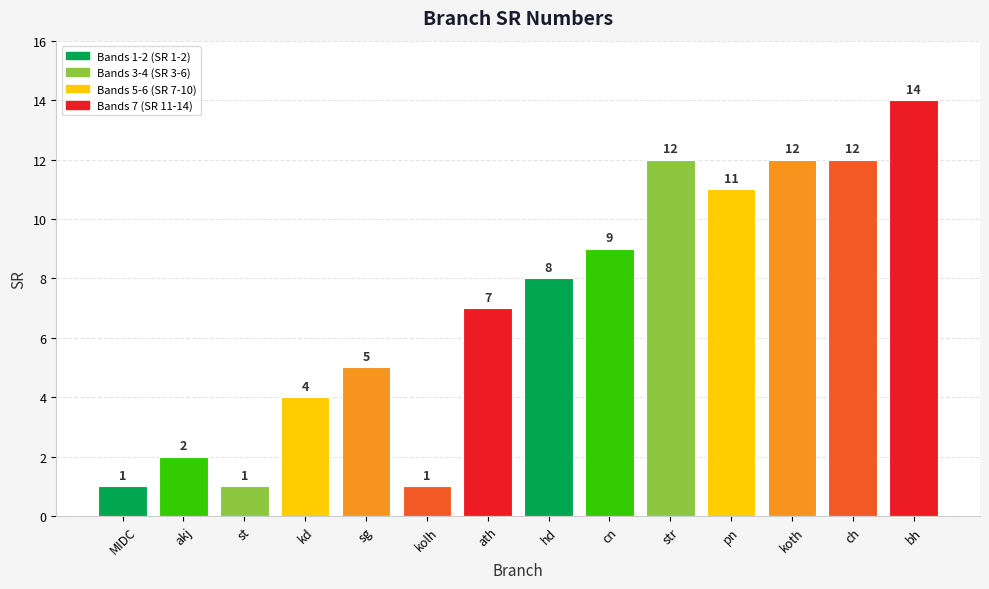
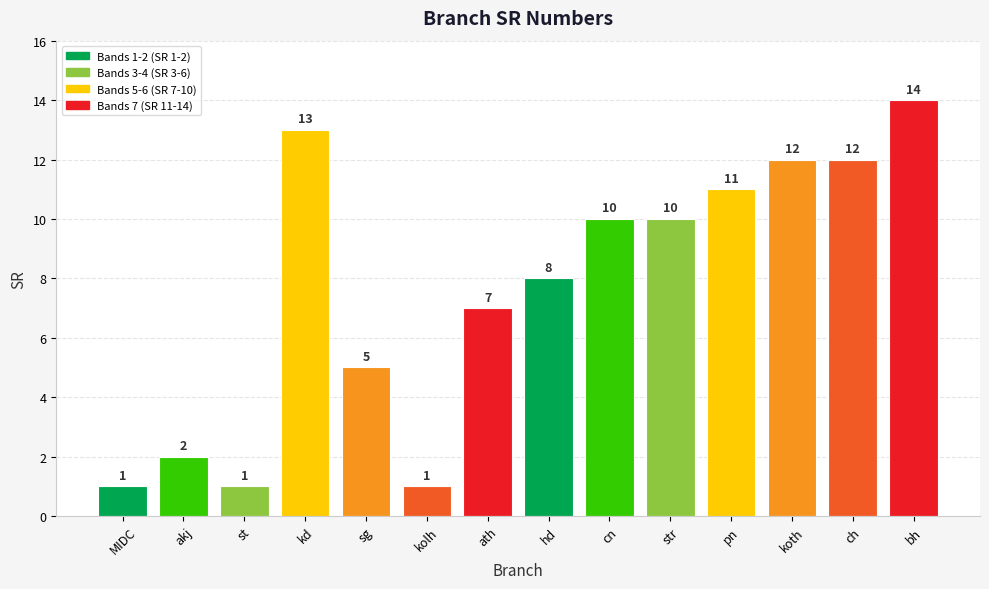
  {
    "MIDC": 1,
    "akj": 2,
    "st": 1,
-   "kd": 4,
+   "kd": 13,
    "sg": 5,
    "kolh": 1,
    "ath": 7,
    "hd": 8,
-   "cn": 9,
-   "str": 12,
+   "cn": 10,
+   "str": 10,
    "pn": 11,
    "koth": 12,
    "ch": 12,
    "bh": 14
  }
